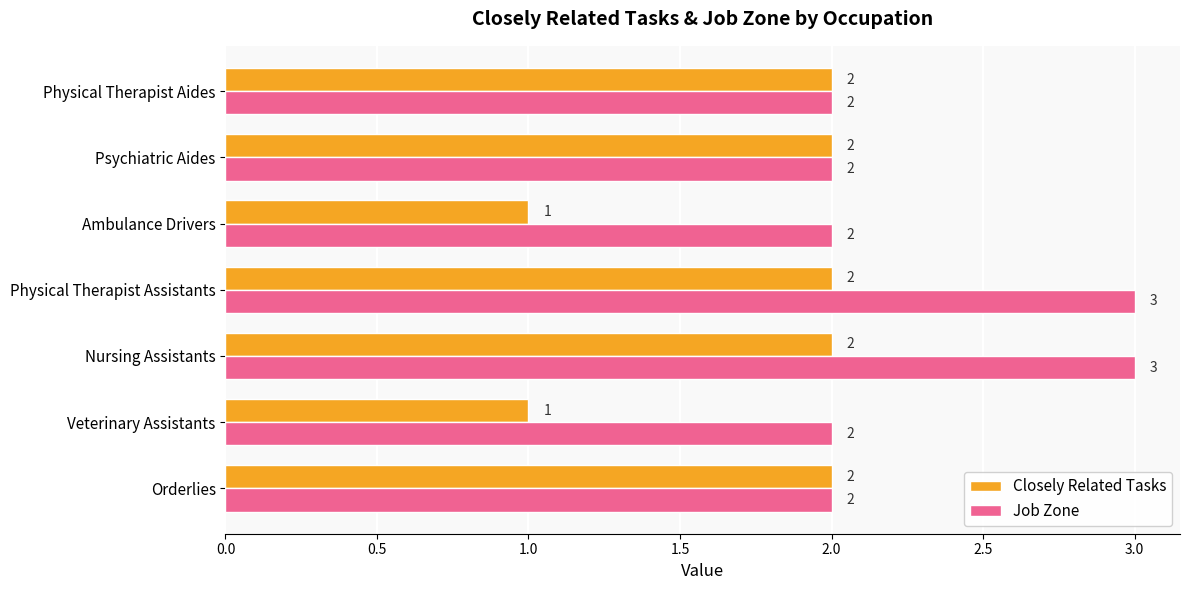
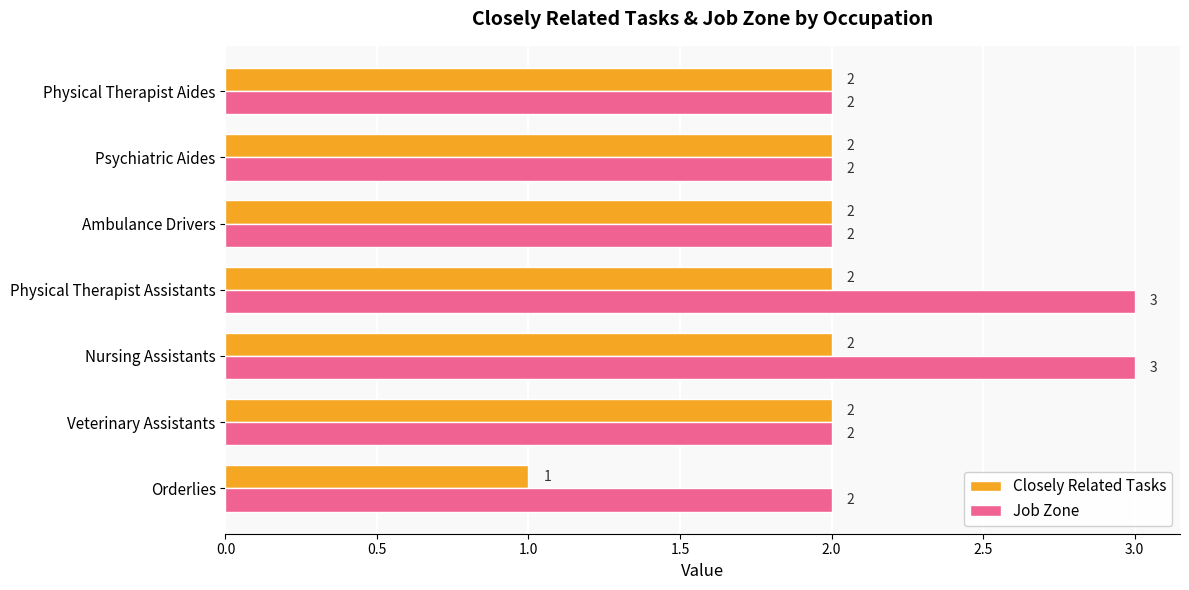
  {
    "Closely Related Tasks": {
      "Physical Therapist Aides": 2,
      "Psychiatric Aides": 2,
-     "Ambulance Drivers": 1,
+     "Ambulance Drivers": 2,
      "Physical Therapist Assistants": 2,
      "Nursing Assistants": 2,
-     "Veterinary Assistants": 1,
-     "Orderlies": 2
+     "Veterinary Assistants": 2,
+     "Orderlies": 1
    },
    "Job Zone": {
      "Physical Therapist Aides": 2,
      "Psychiatric Aides": 2,
      "Ambulance Drivers": 2,
      "Physical Therapist Assistants": 3,
      "Nursing Assistants": 3,
      "Veterinary Assistants": 2,
      "Orderlies": 2
    }
  }
